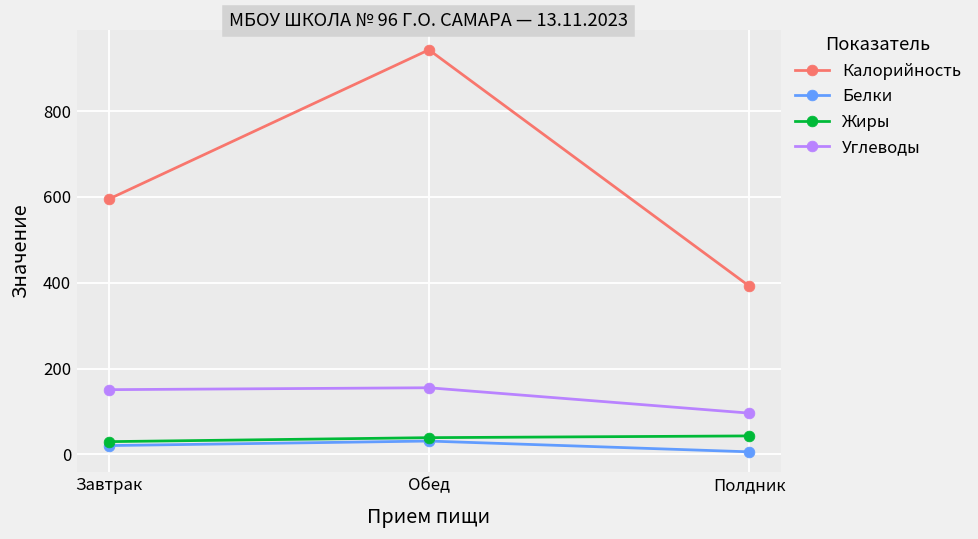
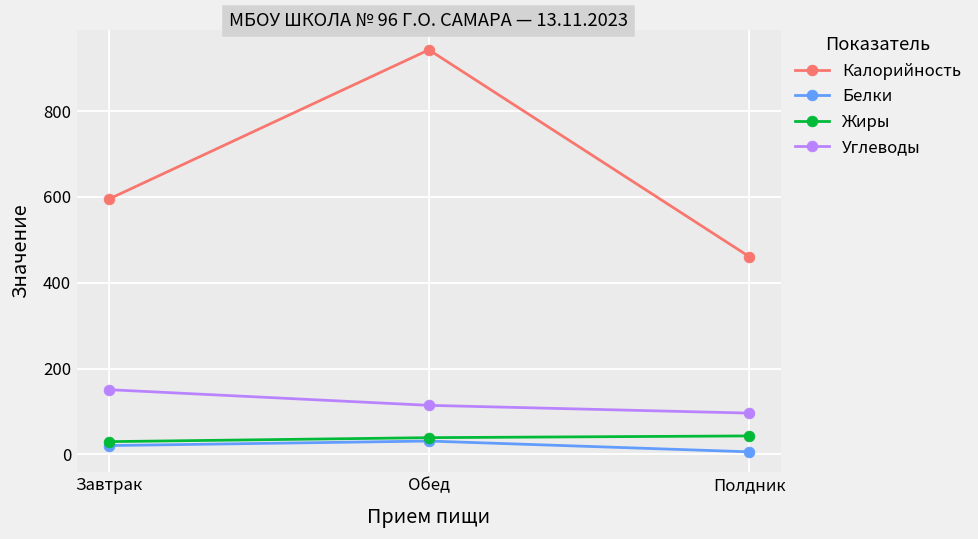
  {
    "Калорийность": {
      "Завтрак": 590,
      "Обед": 940,
-     "Полдник": 390
+     "Полдник": 460
    },
    "Белки": {
      "Завтрак": 20,
      "Обед": 30,
      "Полдник": 10
    },
    "Жиры": {
      "Завтрак": 30,
      "Обед": 40,
      "Полдник": 40
    },
    "Углеводы": {
      "Завтрак": 150,
-     "Обед": 160,
+     "Обед": 110,
      "Полдник": 100
    }
  }
